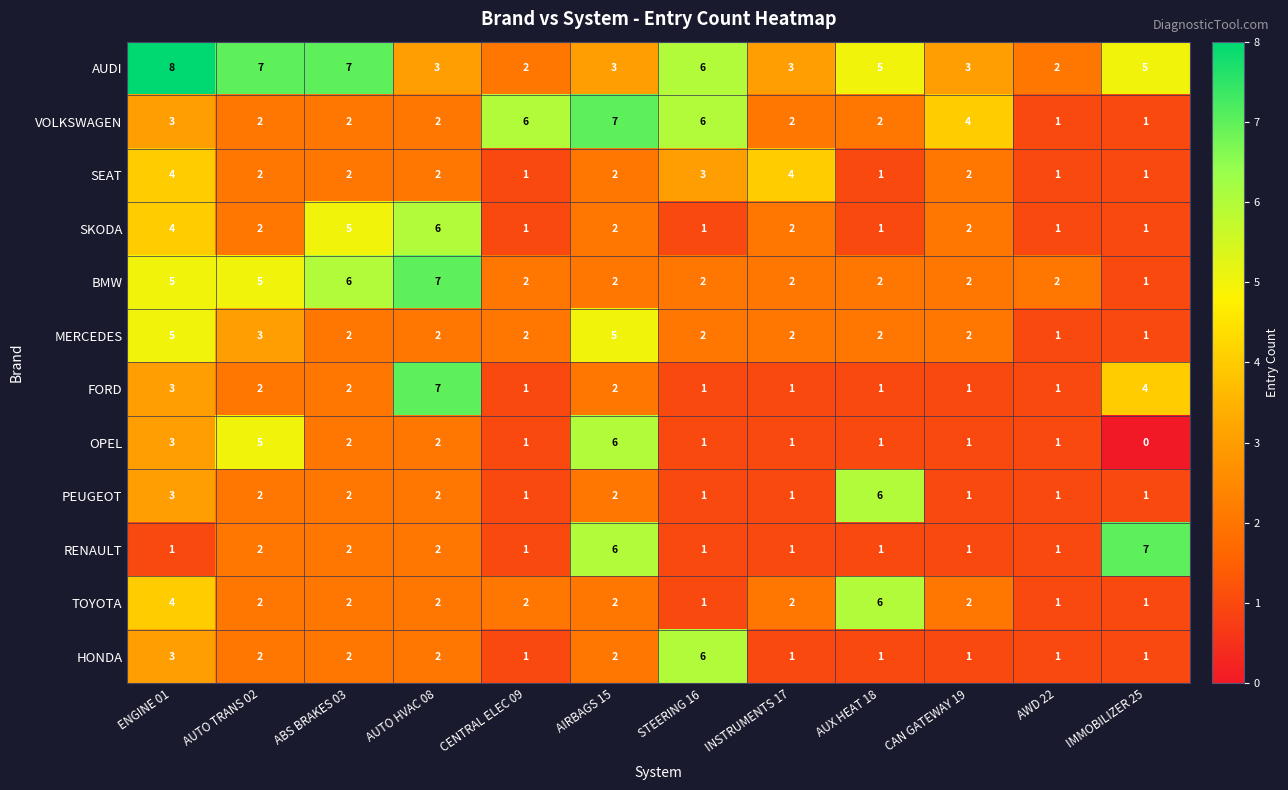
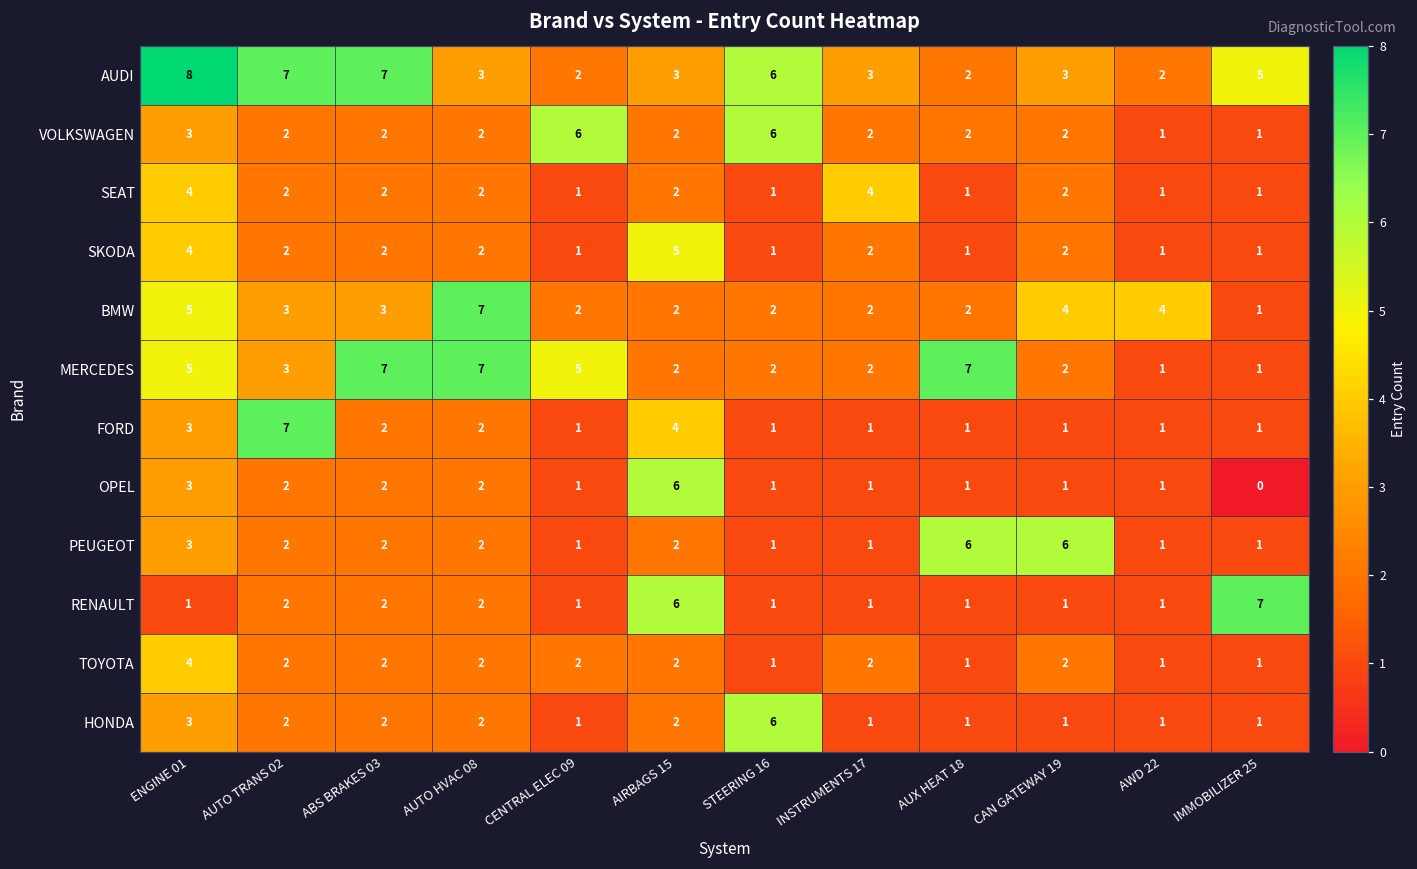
  {
    "AUDI": {
      "ENGINE 01": 8,
      "AUTO TRANS 02": 7,
      "ABS BRAKES 03": 7,
      "AUTO HVAC 08": 3,
      "CENTRAL ELEC 09": 2,
      "AIRBAGS 15": 3,
      "STEERING 16": 6,
      "INSTRUMENTS 17": 3,
-     "AUX HEAT 18": 5,
+     "AUX HEAT 18": 2,
      "CAN GATEWAY 19": 3,
      "AWD 22": 2,
      "IMMOBILIZER 25": 5
    },
    "VOLKSWAGEN": {
      "ENGINE 01": 3,
      "AUTO TRANS 02": 2,
      "ABS BRAKES 03": 2,
      "AUTO HVAC 08": 2,
      "CENTRAL ELEC 09": 6,
-     "AIRBAGS 15": 7,
+     "AIRBAGS 15": 2,
      "STEERING 16": 6,
      "INSTRUMENTS 17": 2,
      "AUX HEAT 18": 2,
-     "CAN GATEWAY 19": 4,
+     "CAN GATEWAY 19": 2,
      "AWD 22": 1,
      "IMMOBILIZER 25": 1
    },
    "SEAT": {
      "ENGINE 01": 4,
      "AUTO TRANS 02": 2,
      "ABS BRAKES 03": 2,
      "AUTO HVAC 08": 2,
      "CENTRAL ELEC 09": 1,
      "AIRBAGS 15": 2,
-     "STEERING 16": 3,
+     "STEERING 16": 1,
      "INSTRUMENTS 17": 4,
      "AUX HEAT 18": 1,
      "CAN GATEWAY 19": 2,
      "AWD 22": 1,
      "IMMOBILIZER 25": 1
    },
    "SKODA": {
      "ENGINE 01": 4,
      "AUTO TRANS 02": 2,
-     "ABS BRAKES 03": 5,
-     "AUTO HVAC 08": 6,
+     "ABS BRAKES 03": 2,
+     "AUTO HVAC 08": 2,
      "CENTRAL ELEC 09": 1,
-     "AIRBAGS 15": 2,
+     "AIRBAGS 15": 5,
      "STEERING 16": 1,
      "INSTRUMENTS 17": 2,
      "AUX HEAT 18": 1,
      "CAN GATEWAY 19": 2,
      "AWD 22": 1,
      "IMMOBILIZER 25": 1
    },
    "BMW": {
      "ENGINE 01": 5,
-     "AUTO TRANS 02": 5,
-     "ABS BRAKES 03": 6,
+     "AUTO TRANS 02": 3,
+     "ABS BRAKES 03": 3,
      "AUTO HVAC 08": 7,
      "CENTRAL ELEC 09": 2,
      "AIRBAGS 15": 2,
      "STEERING 16": 2,
      "INSTRUMENTS 17": 2,
      "AUX HEAT 18": 2,
-     "CAN GATEWAY 19": 2,
-     "AWD 22": 2,
+     "CAN GATEWAY 19": 4,
+     "AWD 22": 4,
      "IMMOBILIZER 25": 1
    },
    "MERCEDES": {
      "ENGINE 01": 5,
      "AUTO TRANS 02": 3,
-     "ABS BRAKES 03": 2,
-     "AUTO HVAC 08": 2,
-     "CENTRAL ELEC 09": 2,
-     "AIRBAGS 15": 5,
+     "ABS BRAKES 03": 7,
+     "AUTO HVAC 08": 7,
+     "CENTRAL ELEC 09": 5,
+     "AIRBAGS 15": 2,
      "STEERING 16": 2,
      "INSTRUMENTS 17": 2,
-     "AUX HEAT 18": 2,
+     "AUX HEAT 18": 7,
      "CAN GATEWAY 19": 2,
      "AWD 22": 1,
      "IMMOBILIZER 25": 1
    },
    "FORD": {
      "ENGINE 01": 3,
-     "AUTO TRANS 02": 2,
+     "AUTO TRANS 02": 7,
      "ABS BRAKES 03": 2,
-     "AUTO HVAC 08": 7,
+     "AUTO HVAC 08": 2,
      "CENTRAL ELEC 09": 1,
-     "AIRBAGS 15": 2,
+     "AIRBAGS 15": 4,
      "STEERING 16": 1,
      "INSTRUMENTS 17": 1,
      "AUX HEAT 18": 1,
      "CAN GATEWAY 19": 1,
      "AWD 22": 1,
-     "IMMOBILIZER 25": 4
+     "IMMOBILIZER 25": 1
    },
    "OPEL": {
      "ENGINE 01": 3,
-     "AUTO TRANS 02": 5,
+     "AUTO TRANS 02": 2,
      "ABS BRAKES 03": 2,
      "AUTO HVAC 08": 2,
      "CENTRAL ELEC 09": 1,
      "AIRBAGS 15": 6,
      "STEERING 16": 1,
      "INSTRUMENTS 17": 1,
      "AUX HEAT 18": 1,
      "CAN GATEWAY 19": 1,
      "AWD 22": 1,
      "IMMOBILIZER 25": 0
    },
    "PEUGEOT": {
      "ENGINE 01": 3,
      "AUTO TRANS 02": 2,
      "ABS BRAKES 03": 2,
      "AUTO HVAC 08": 2,
      "CENTRAL ELEC 09": 1,
      "AIRBAGS 15": 2,
      "STEERING 16": 1,
      "INSTRUMENTS 17": 1,
      "AUX HEAT 18": 6,
-     "CAN GATEWAY 19": 1,
+     "CAN GATEWAY 19": 6,
      "AWD 22": 1,
      "IMMOBILIZER 25": 1
    },
    "RENAULT": {
      "ENGINE 01": 1,
      "AUTO TRANS 02": 2,
      "ABS BRAKES 03": 2,
      "AUTO HVAC 08": 2,
      "CENTRAL ELEC 09": 1,
      "AIRBAGS 15": 6,
      "STEERING 16": 1,
      "INSTRUMENTS 17": 1,
      "AUX HEAT 18": 1,
      "CAN GATEWAY 19": 1,
      "AWD 22": 1,
      "IMMOBILIZER 25": 7
    },
    "TOYOTA": {
      "ENGINE 01": 4,
      "AUTO TRANS 02": 2,
      "ABS BRAKES 03": 2,
      "AUTO HVAC 08": 2,
      "CENTRAL ELEC 09": 2,
      "AIRBAGS 15": 2,
      "STEERING 16": 1,
      "INSTRUMENTS 17": 2,
-     "AUX HEAT 18": 6,
+     "AUX HEAT 18": 1,
      "CAN GATEWAY 19": 2,
      "AWD 22": 1,
      "IMMOBILIZER 25": 1
    },
    "HONDA": {
      "ENGINE 01": 3,
      "AUTO TRANS 02": 2,
      "ABS BRAKES 03": 2,
      "AUTO HVAC 08": 2,
      "CENTRAL ELEC 09": 1,
      "AIRBAGS 15": 2,
      "STEERING 16": 6,
      "INSTRUMENTS 17": 1,
      "AUX HEAT 18": 1,
      "CAN GATEWAY 19": 1,
      "AWD 22": 1,
      "IMMOBILIZER 25": 1
    }
  }
